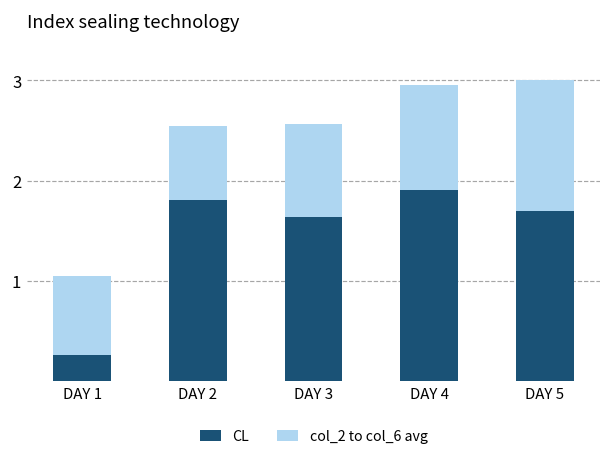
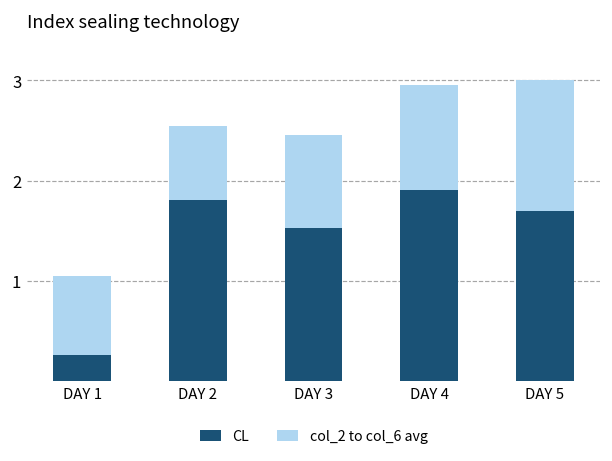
  {
    "CL": {
      "DAY 1": 0.3,
      "DAY 2": 1.8,
-     "DAY 3": 1.6,
+     "DAY 3": 1.5,
      "DAY 4": 1.9,
      "DAY 5": 1.7
    },
    "col_2 to col_6 avg": {
      "DAY 1": 0.8,
      "DAY 2": 0.7,
      "DAY 3": 0.9,
      "DAY 4": 1.0,
      "DAY 5": 1.3
    }
  }
